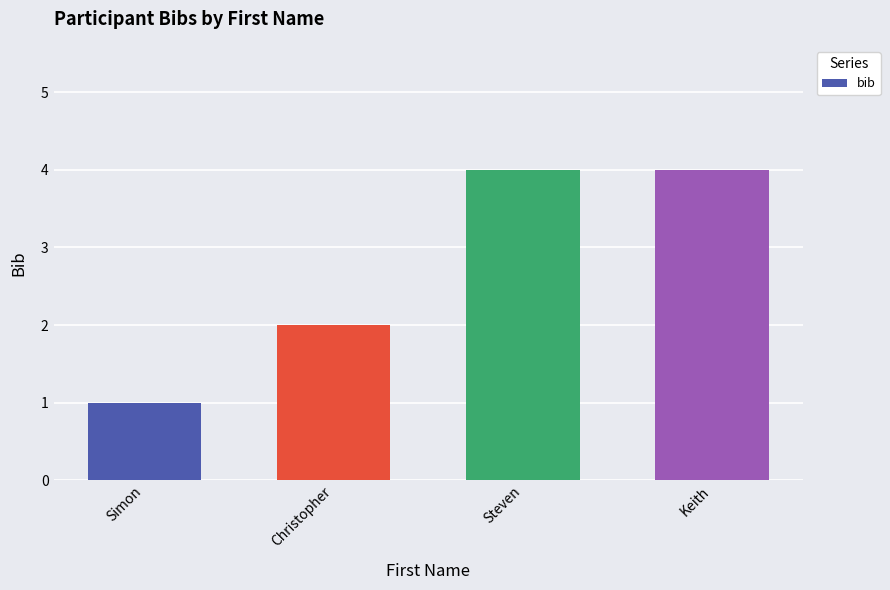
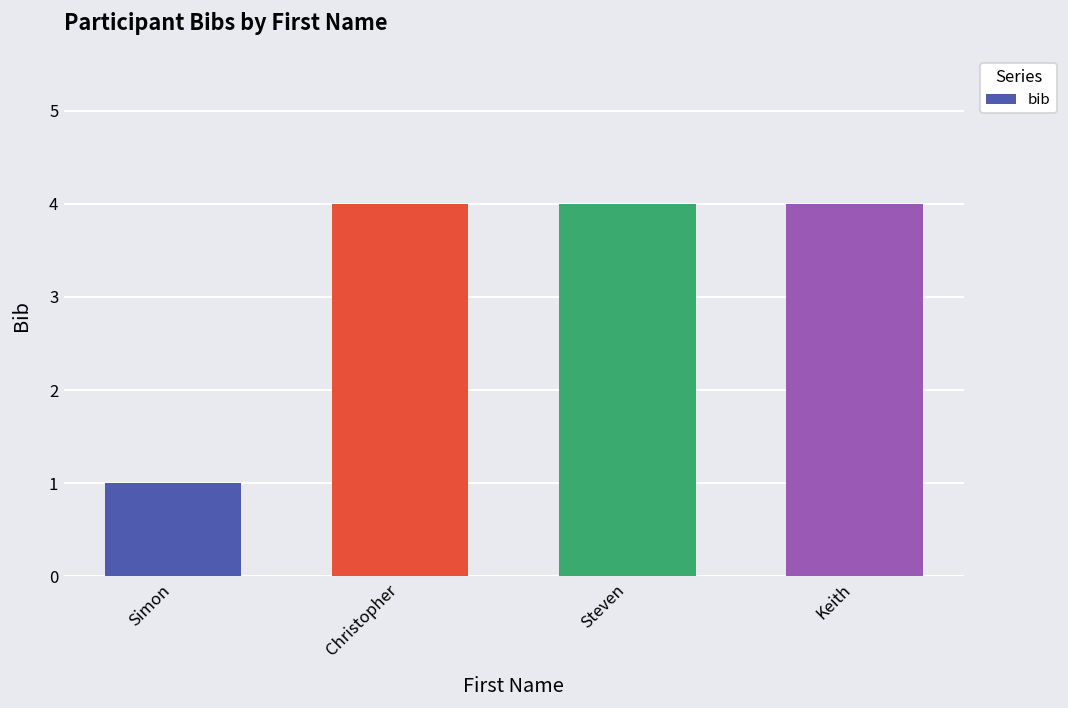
  {
    "Simon": 1,
-   "Christopher": 2,
+   "Christopher": 4,
    "Steven": 4,
    "Keith": 4
  }
